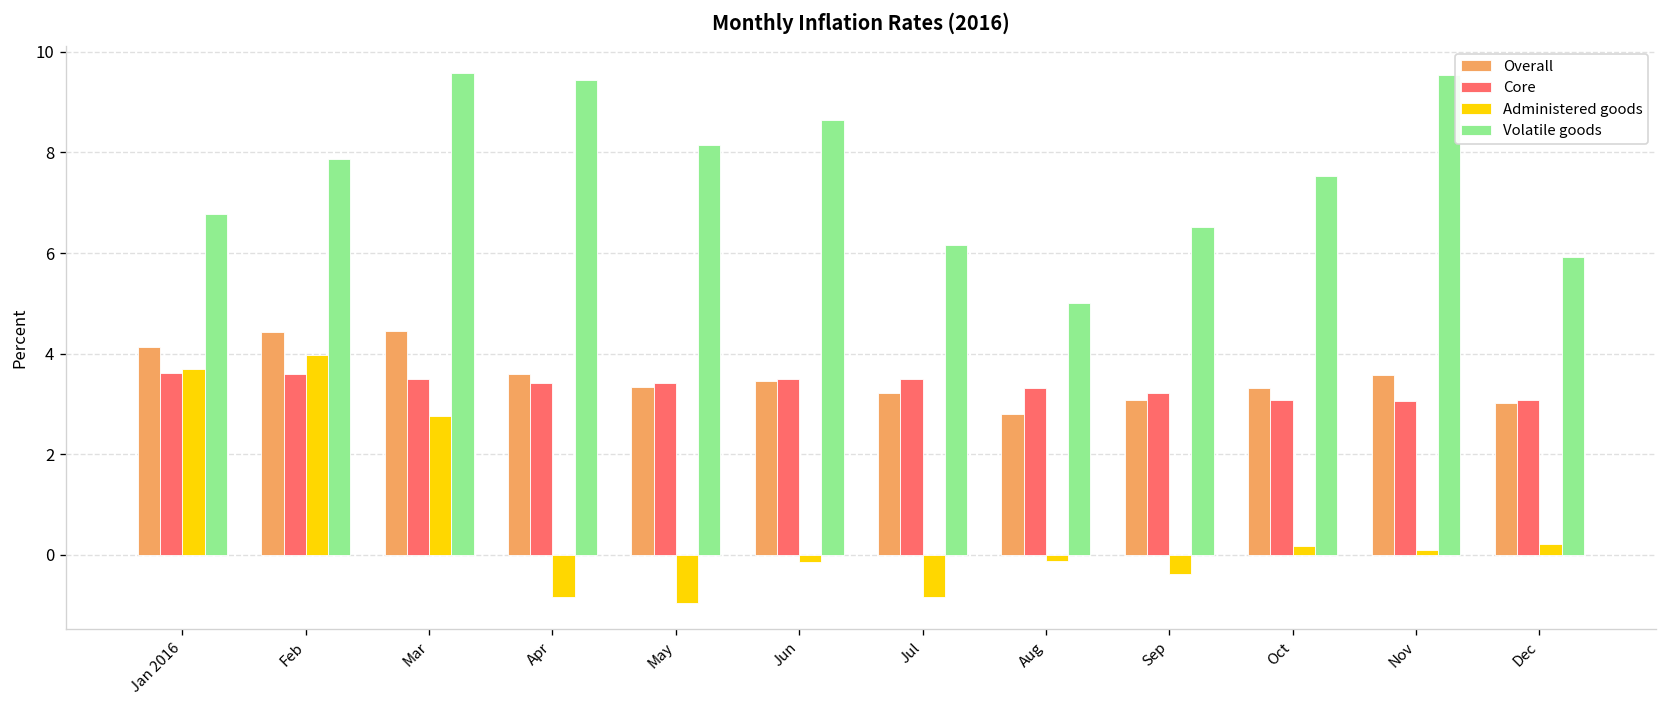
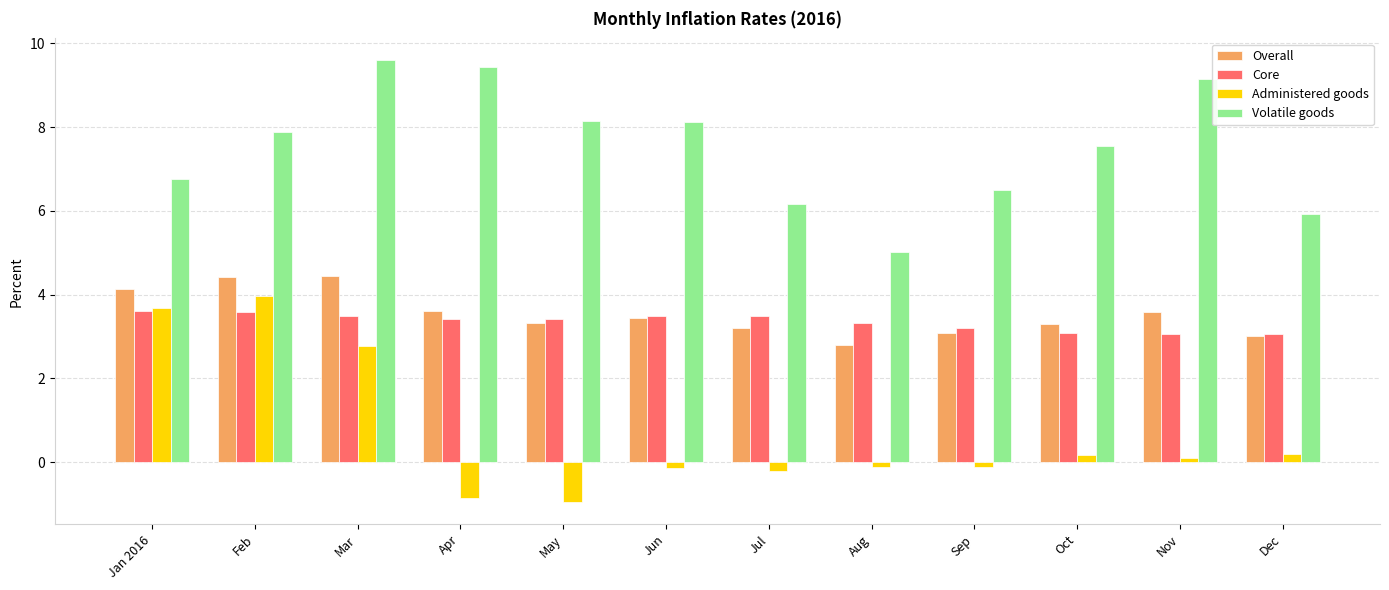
  {
    "Administered goods": {
      "Jan 2016": 3.7,
      "Feb": 4.0,
      "Mar": 2.8,
      "Apr": -0.8,
      "May": -0.9,
      "Jun": -0.1,
-     "Jul": -0.8,
+     "Jul": -0.2,
      "Aug": -0.1,
-     "Sep": -0.4,
+     "Sep": -0.1,
      "Oct": 0.2,
      "Nov": 0.1,
      "Dec": 0.2
    },
    "Volatile goods": {
      "Jan 2016": 6.8,
      "Feb": 7.9,
      "Mar": 9.6,
      "Apr": 9.4,
      "May": 8.2,
-     "Jun": 8.6,
+     "Jun": 8.1,
      "Jul": 6.2,
      "Aug": 5.0,
      "Sep": 6.5,
      "Oct": 7.5,
-     "Nov": 9.5,
+     "Nov": 9.1,
      "Dec": 5.9
    }
  }
